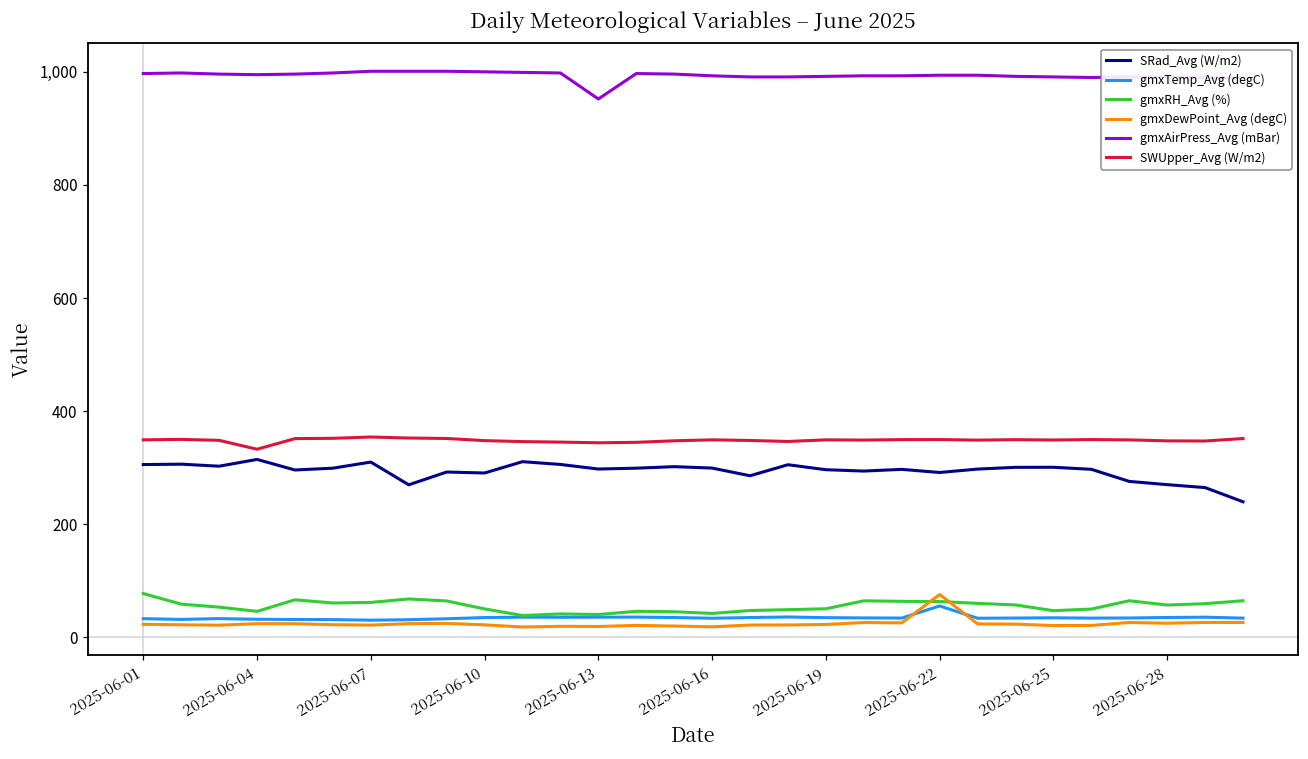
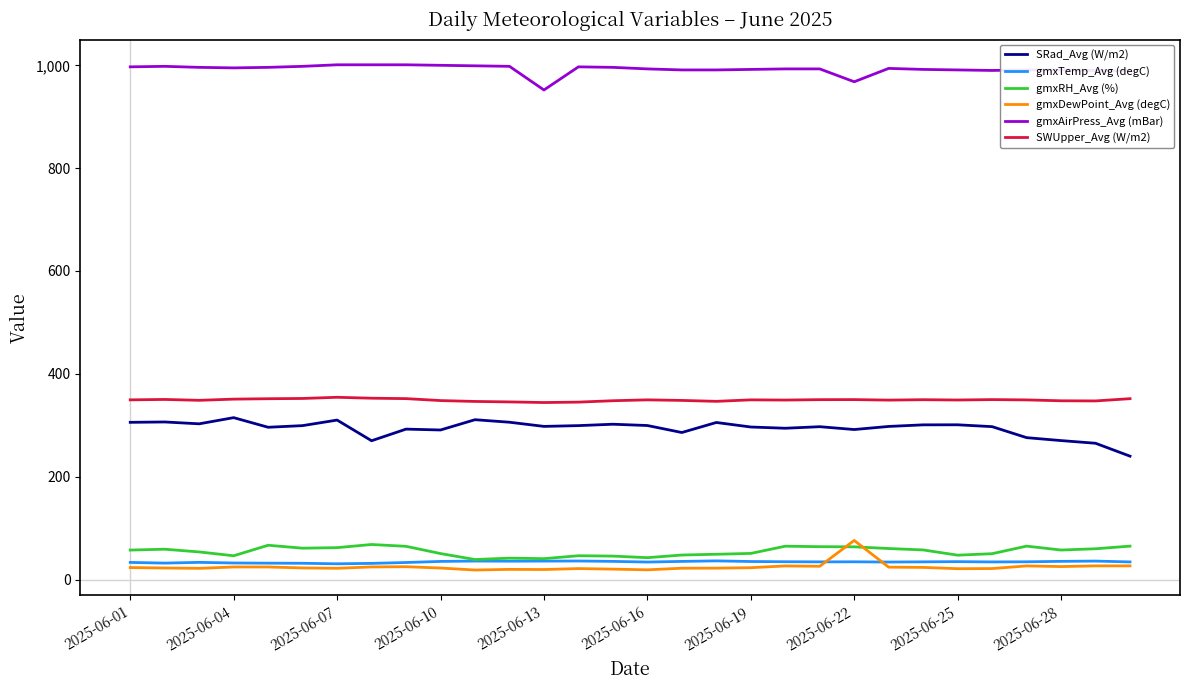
  {
    "SRad_Avg (W/m2)": {
      "2025-06-01": "310",
      "2025-06-04": "310",
      "2025-06-07": "310",
      "2025-06-10": "290",
      "2025-06-13": "300",
      "2025-06-16": "300",
      "2025-06-19": "300",
      "2025-06-22": "290",
      "2025-06-25": "300",
      "2025-06-28": "270"
    },
    "gmxTemp_Avg (degC)": {
      "2025-06-01": "30",
      "2025-06-04": "30",
      "2025-06-07": "30",
      "2025-06-10": "40",
      "2025-06-16": "30",
      "2025-06-19": "40",
-     "2025-06-22": "60",
+     "2025-06-22": "30",
      "2025-06-25": "30",
      "2025-06-28": "40"
    },
    "gmxRH_Avg (%)": {
-     "2025-06-01": "80",
+     "2025-06-01": "60",
      "2025-06-04": "50",
      "2025-06-07": "60",
      "2025-06-10": "50",
      "2025-06-16": "40",
      "2025-06-19": "50",
      "2025-06-22": "60",
      "2025-06-25": "50",
      "2025-06-28": "60"
    },
    "gmxDewPoint_Avg (degC)": {
      "2025-06-01": "20",
      "2025-06-04": "20",
      "2025-06-07": "20",
      "2025-06-10": "20",
      "2025-06-13": "20",
      "2025-06-16": "20",
      "2025-06-19": "20",
      "2025-06-22": "80",
      "2025-06-25": "20",
      "2025-06-28": "30"
    },
    "gmxAirPress_Avg (mBar)": {
      "2025-06-01": "1,000",
      "2025-06-04": "1,000",
      "2025-06-07": "1,000",
      "2025-06-10": "1,000",
      "2025-06-13": "950",
      "2025-06-16": "990",
      "2025-06-19": "990",
-     "2025-06-22": "990",
+     "2025-06-22": "970",
      "2025-06-25": "990"
    },
    "SWUpper_Avg (W/m2)": {
      "2025-06-01": "350",
-     "2025-06-04": "330",
+     "2025-06-04": "350",
      "2025-06-07": "350",
      "2025-06-10": "350",
      "2025-06-13": "340",
      "2025-06-16": "350",
      "2025-06-19": "350",
      "2025-06-22": "350",
      "2025-06-25": "350",
      "2025-06-28": "350"
    }
  }
